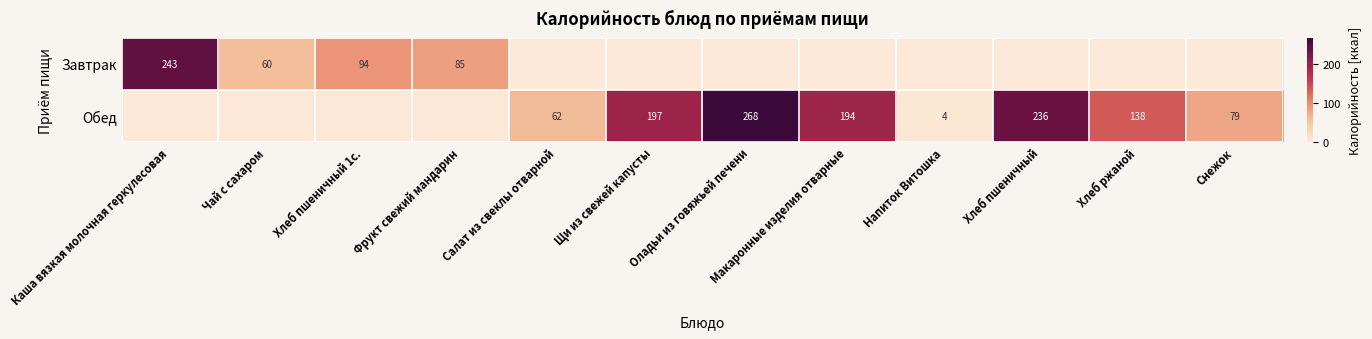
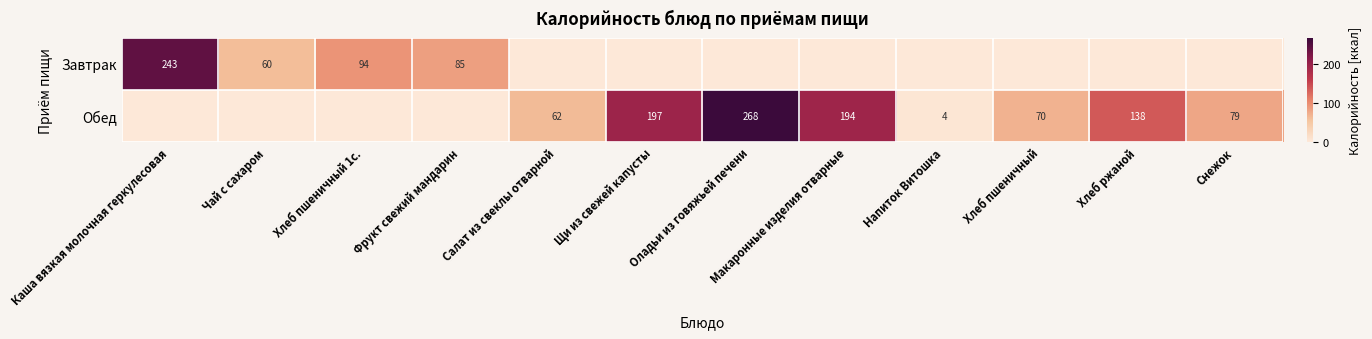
  {
    "Завтрак": {
      "Каша вязкая молочная геркулесовая": 243,
      "Чай с сахаром": 60,
      "Хлеб пшеничный 1с.": 94,
      "Фрукт свежий мандарин": 85
    },
    "Обед": {
      "Салат из свеклы отварной": 62,
      "Щи из свежей капусты": 197,
      "Оладьи из говяжьей печени": 268,
      "Макаронные изделия отварные": 194,
      "Напиток Витошка": 4,
-     "Хлеб пшеничный": 236,
+     "Хлеб пшеничный": 70,
      "Хлеб ржаной": 138,
      "Снежок": 79
    }
  }
